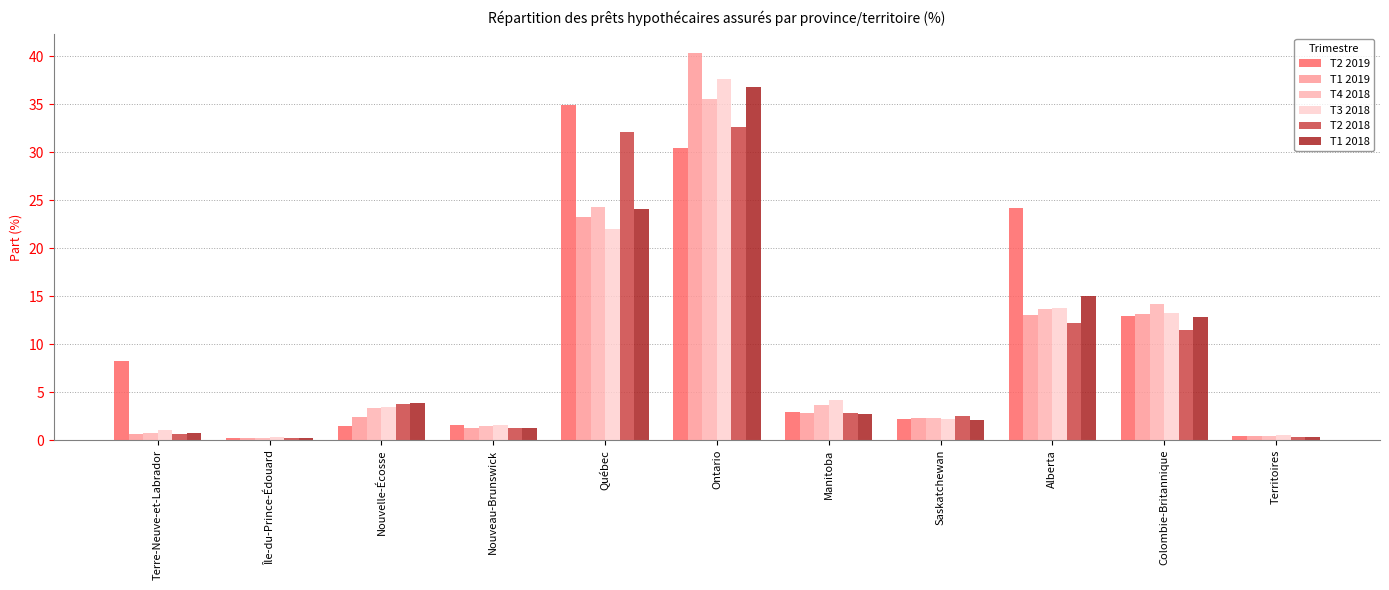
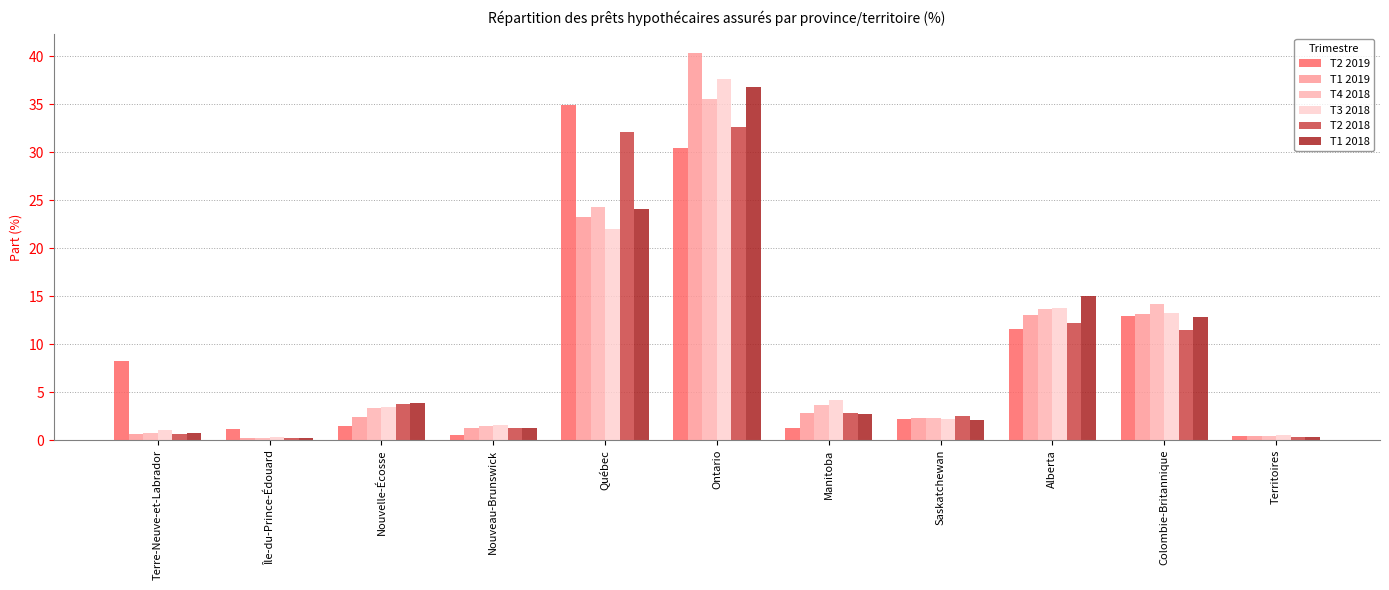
  {
    "T2 2019": {
      "Terre-Neuve-et-Labrador": 8,
-     "Île-du-Prince-Édouard": 0,
+     "Île-du-Prince-Édouard": 1,
      "Nouvelle-Écosse": 1,
-     "Nouveau-Brunswick": 2,
+     "Nouveau-Brunswick": 1,
      "Québec": 35,
      "Ontario": 30,
-     "Manitoba": 3,
+     "Manitoba": 1,
      "Saskatchewan": 2,
-     "Alberta": 24,
+     "Alberta": 12,
      "Colombie-Britannique": 13,
      "Territoires": 0
    }
  }
